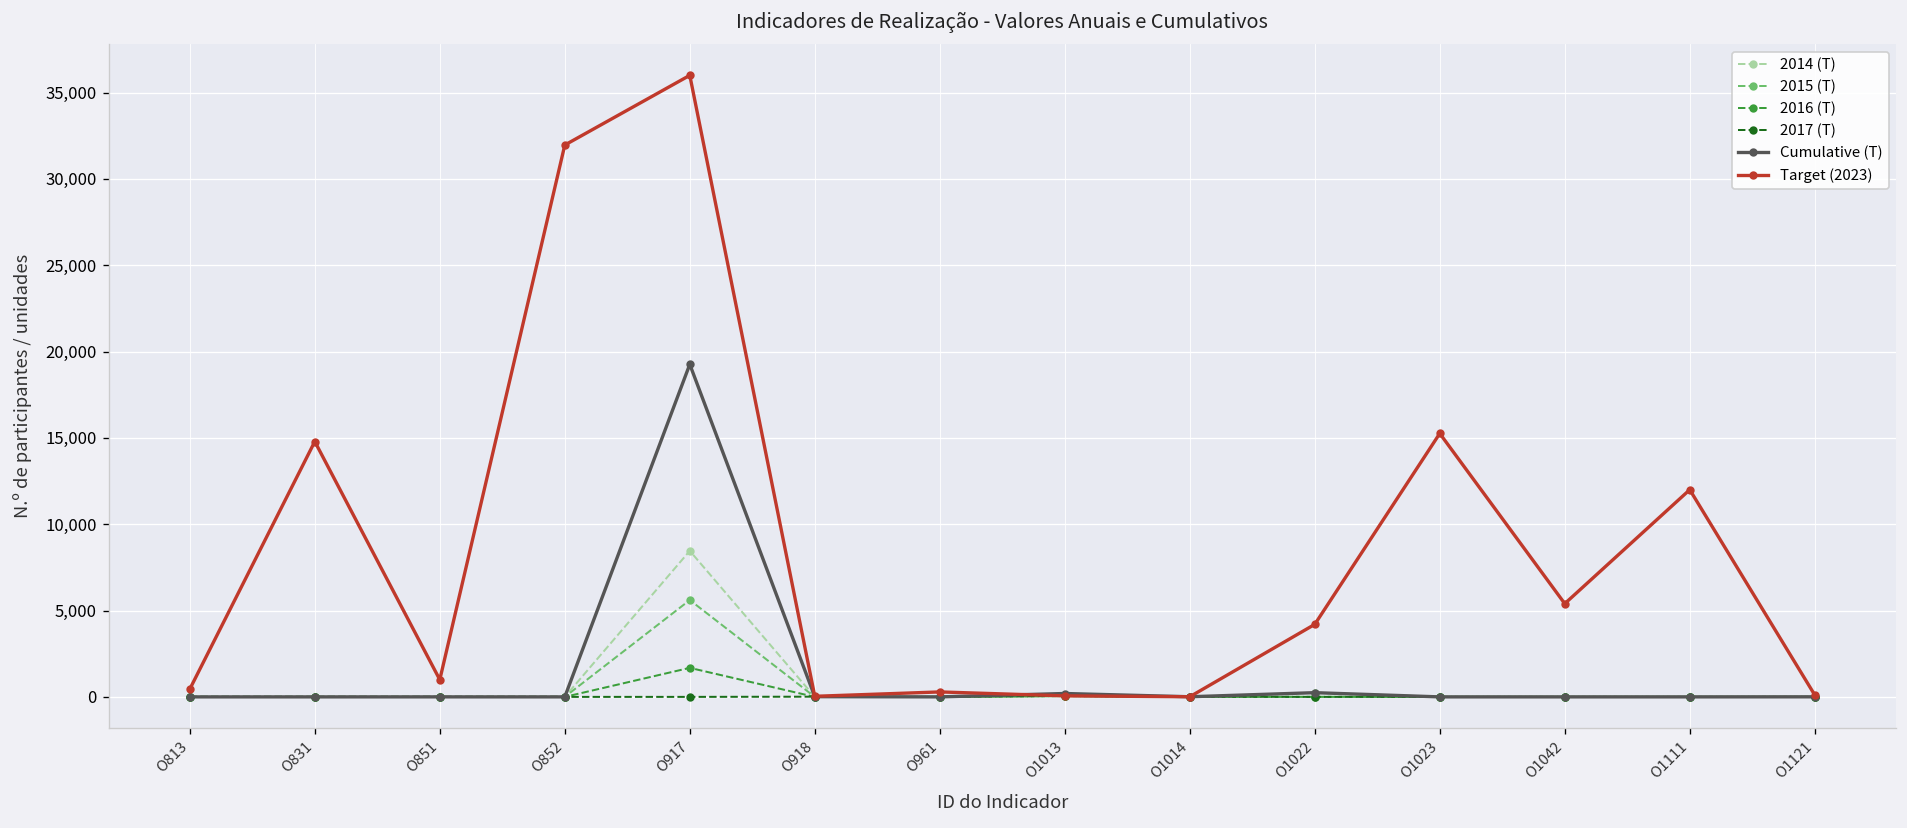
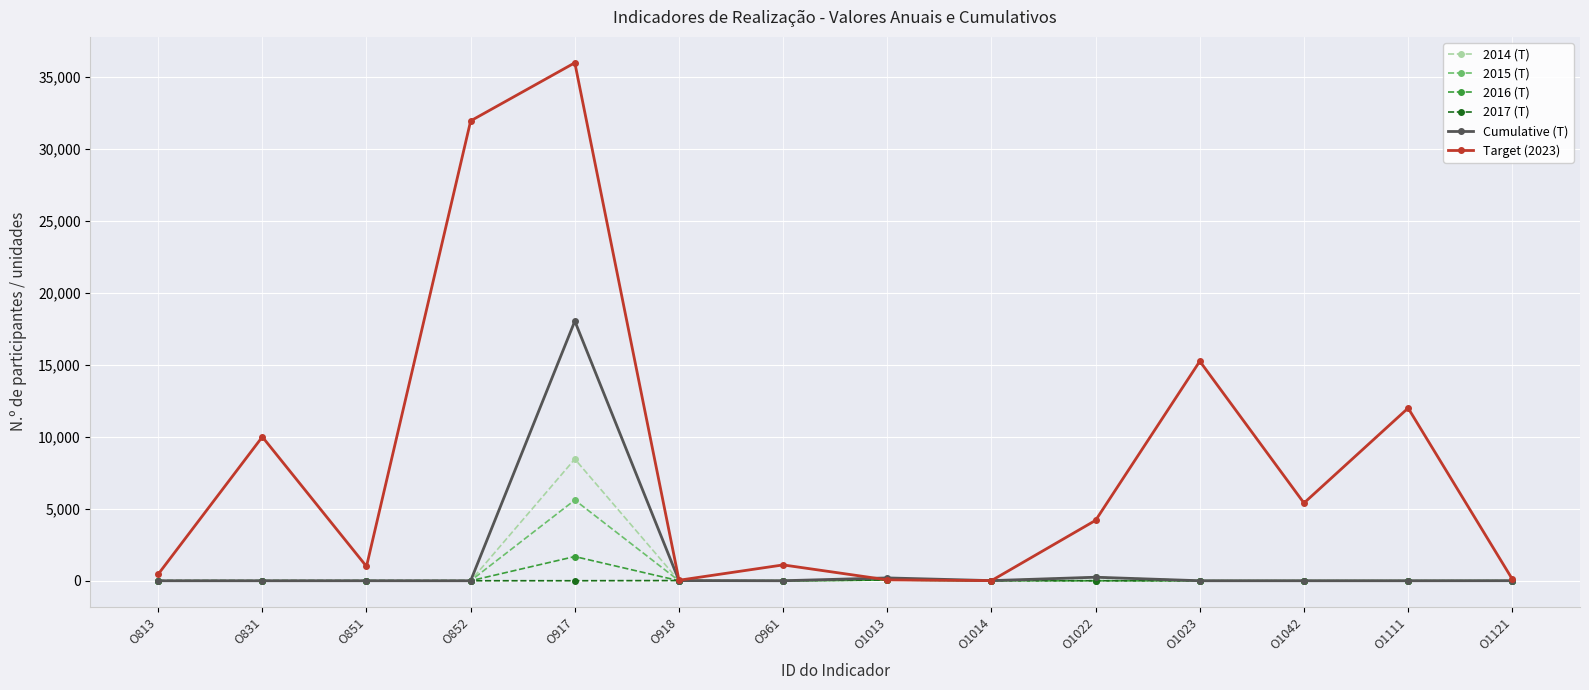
  {
    "2014 (T)": {
      "O917": "8,500"
    },
    "2015 (T)": {
      "O917": "5,600"
    },
    "2016 (T)": {
      "O917": "1,700"
    },
    "2017 (T)": {
      "O917": "0"
    },
    "Cumulative (T)": {
-     "O917": "19,300"
+     "O917": "18,000"
    },
    "Target (2023)": {
      "O813": "500",
-     "O831": "14,800",
+     "O831": "10,000",
      "O851": "1,000",
      "O852": "32,000",
      "O917": "36,000",
-     "O961": "300",
+     "O961": "1,100",
      "O1022": "4,200",
      "O1023": "15,300",
      "O1042": "5,400",
      "O1111": "12,000"
    }
  }
